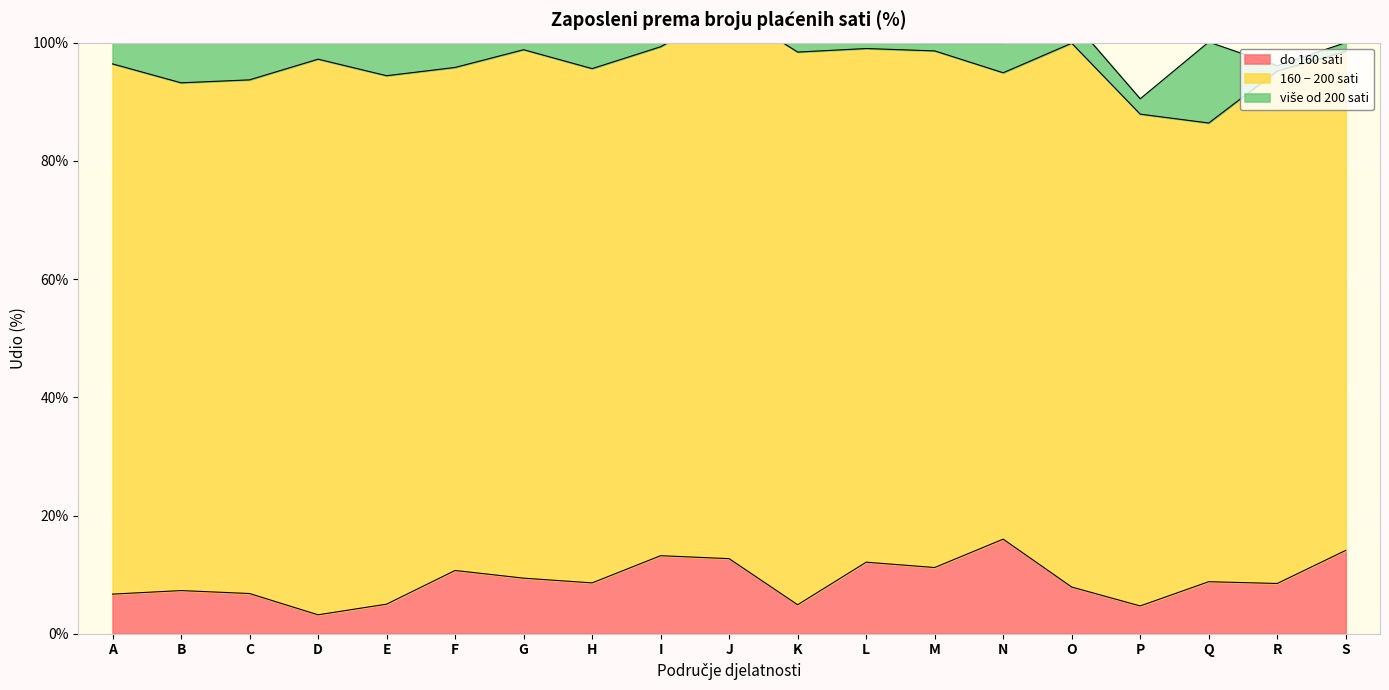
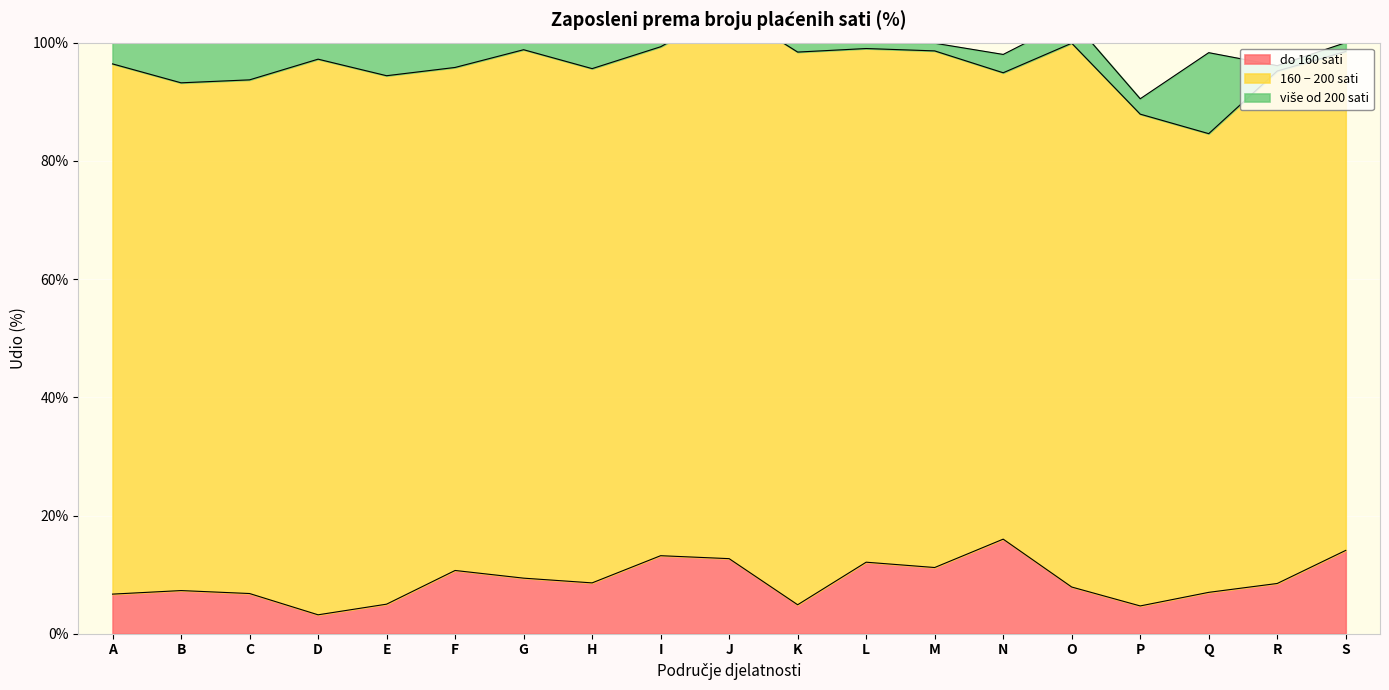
  {
    "do 160 sati": {
      "A": "7%",
      "B": "7%",
      "C": "7%",
      "D": "3%",
      "E": "5%",
      "F": "11%",
      "G": "9%",
      "H": "9%",
      "I": "13%",
      "J": "13%",
      "K": "5%",
      "L": "12%",
      "M": "11%",
      "N": "16%",
      "O": "8%",
      "P": "5%",
-     "Q": "9%",
+     "Q": "7%",
      "R": "9%",
      "S": "14%"
    },
    "160 − 200 sati": {
      "A": "90%",
      "B": "86%",
      "C": "87%",
      "D": "94%",
      "E": "89%",
      "F": "85%",
      "G": "89%",
      "H": "87%",
      "I": "86%",
      "K": "94%",
      "L": "87%",
      "M": "87%",
      "N": "79%",
      "O": "92%",
      "P": "83%",
      "Q": "78%"
    },
    "više od 200 sati": {
      "A": "4%",
      "C": "6%",
      "D": "3%",
      "E": "6%",
      "F": "4%",
      "G": "1%",
      "H": "5%",
      "I": "1%",
      "K": "2%",
      "L": "1%",
      "M": "1%",
-     "N": "5%",
+     "N": "3%",
      "P": "3%",
      "Q": "14%",
      "S": "2%"
    }
  }
